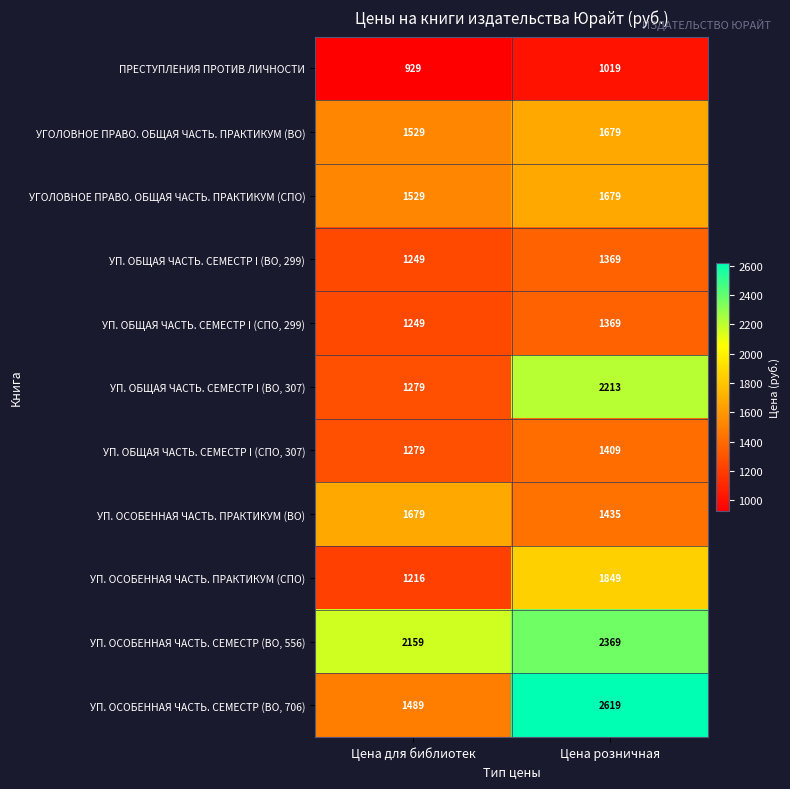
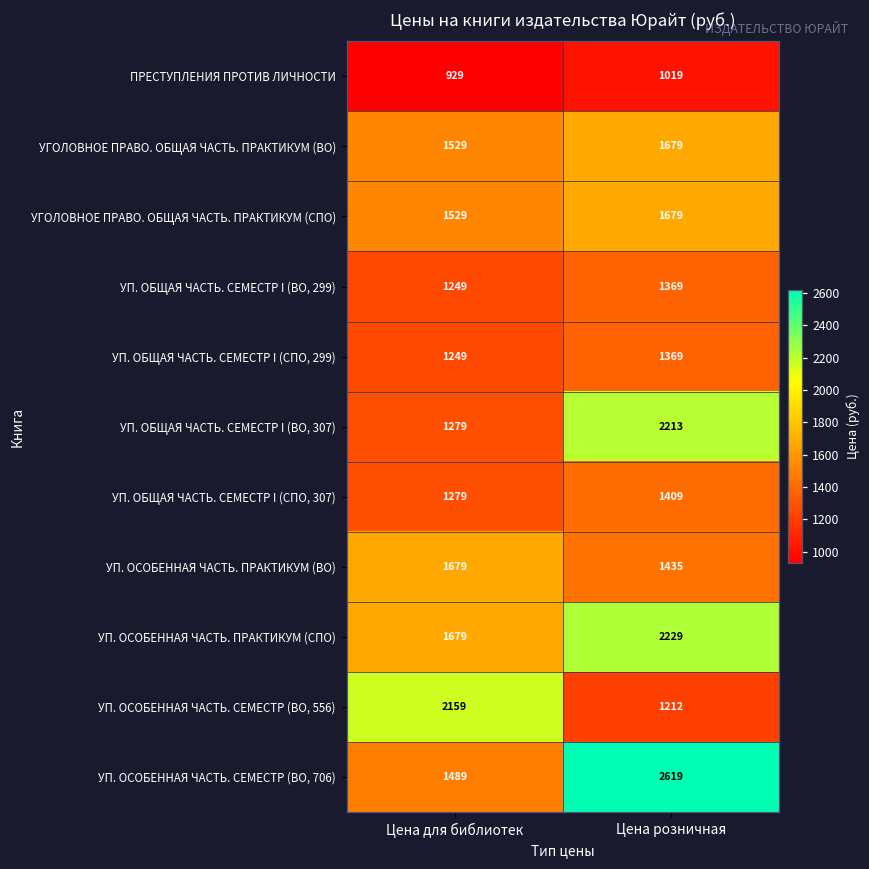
  {
    "ПРЕСТУПЛЕНИЯ ПРОТИВ ЛИЧНОСТИ": {
      "Цена для библиотек": 929,
      "Цена розничная": 1019
    },
    "УГОЛОВНОЕ ПРАВО. ОБЩАЯ ЧАСТЬ. ПРАКТИКУМ (ВО)": {
      "Цена для библиотек": 1529,
      "Цена розничная": 1679
    },
    "УГОЛОВНОЕ ПРАВО. ОБЩАЯ ЧАСТЬ. ПРАКТИКУМ (СПО)": {
      "Цена для библиотек": 1529,
      "Цена розничная": 1679
    },
    "УП. ОБЩАЯ ЧАСТЬ. СЕМЕСТР I (ВО, 299)": {
      "Цена для библиотек": 1249,
      "Цена розничная": 1369
    },
    "УП. ОБЩАЯ ЧАСТЬ. СЕМЕСТР I (СПО, 299)": {
      "Цена для библиотек": 1249,
      "Цена розничная": 1369
    },
    "УП. ОБЩАЯ ЧАСТЬ. СЕМЕСТР I (ВО, 307)": {
      "Цена для библиотек": 1279,
      "Цена розничная": 2213
    },
    "УП. ОБЩАЯ ЧАСТЬ. СЕМЕСТР I (СПО, 307)": {
      "Цена для библиотек": 1279,
      "Цена розничная": 1409
    },
    "УП. ОСОБЕННАЯ ЧАСТЬ. ПРАКТИКУМ (ВО)": {
      "Цена для библиотек": 1679,
      "Цена розничная": 1435
    },
    "УП. ОСОБЕННАЯ ЧАСТЬ. ПРАКТИКУМ (СПО)": {
-     "Цена для библиотек": 1216,
-     "Цена розничная": 1849
+     "Цена для библиотек": 1679,
+     "Цена розничная": 2229
    },
    "УП. ОСОБЕННАЯ ЧАСТЬ. СЕМЕСТР (ВО, 556)": {
      "Цена для библиотек": 2159,
-     "Цена розничная": 2369
+     "Цена розничная": 1212
    },
    "УП. ОСОБЕННАЯ ЧАСТЬ. СЕМЕСТР (ВО, 706)": {
      "Цена для библиотек": 1489,
      "Цена розничная": 2619
    }
  }
